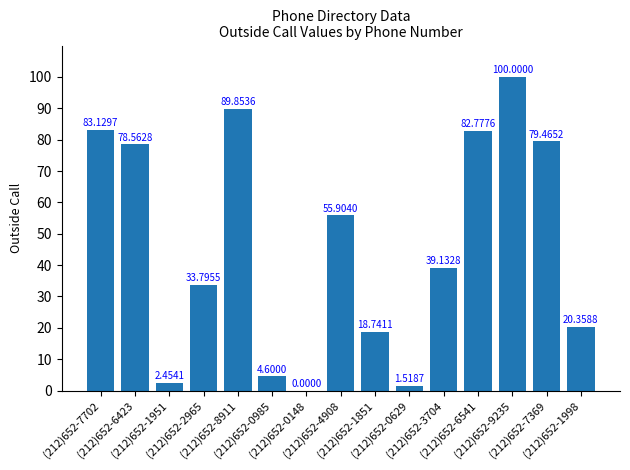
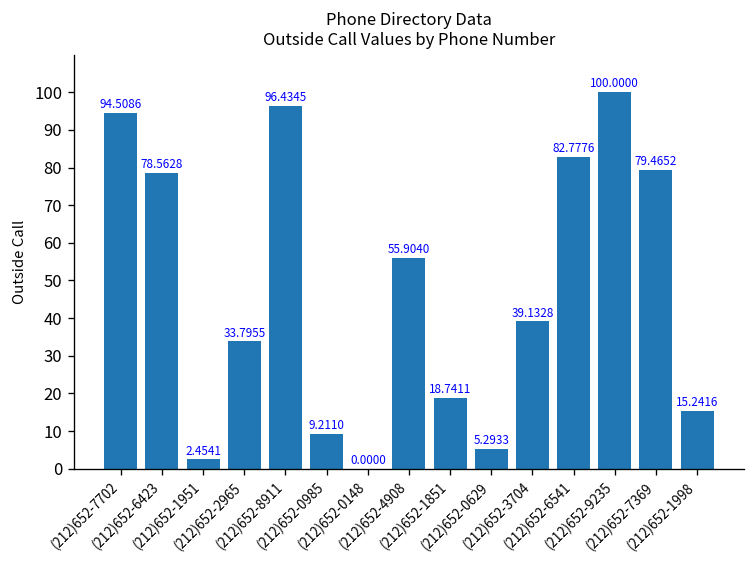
  {
-   "(212)652-7702": 83.1297,
+   "(212)652-7702": 94.5086,
    "(212)652-6423": 78.5628,
    "(212)652-1951": 2.4541,
    "(212)652-2965": 33.7955,
-   "(212)652-8911": 89.8536,
-   "(212)652-0985": 4.6000,
+   "(212)652-8911": 96.4345,
+   "(212)652-0985": 9.2110,
    "(212)652-0148": 0.0000,
    "(212)652-4908": 55.9040,
    "(212)652-1851": 18.7411,
-   "(212)652-0629": 1.5187,
+   "(212)652-0629": 5.2933,
    "(212)652-3704": 39.1328,
    "(212)652-6541": 82.7776,
    "(212)652-9235": 100.0000,
    "(212)652-7369": 79.4652,
-   "(212)652-1998": 20.3588
+   "(212)652-1998": 15.2416
  }
